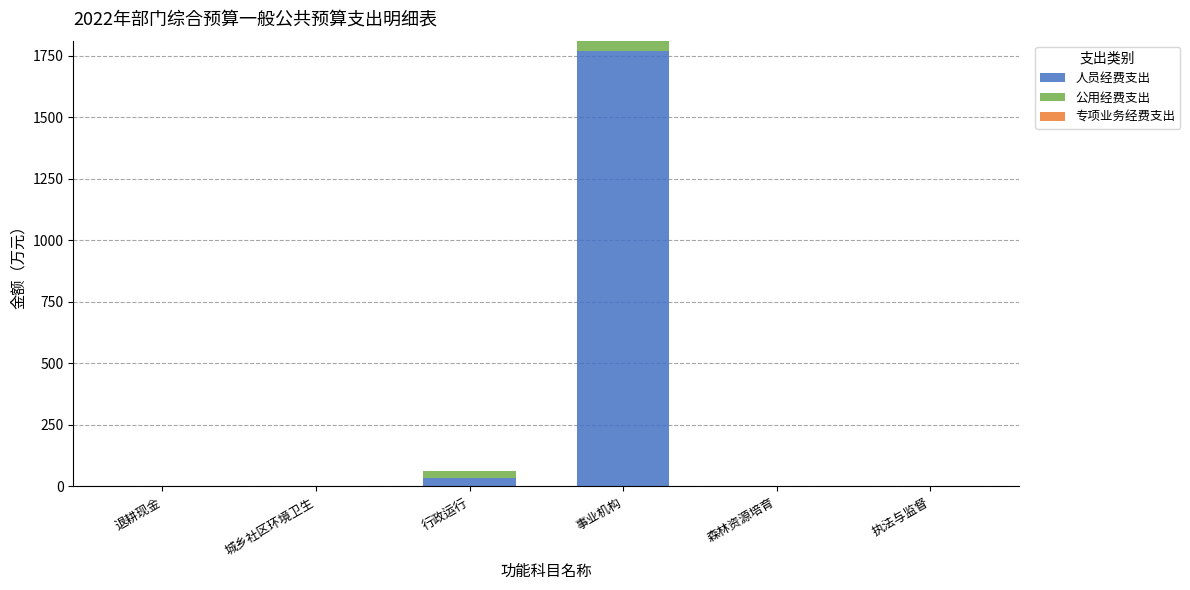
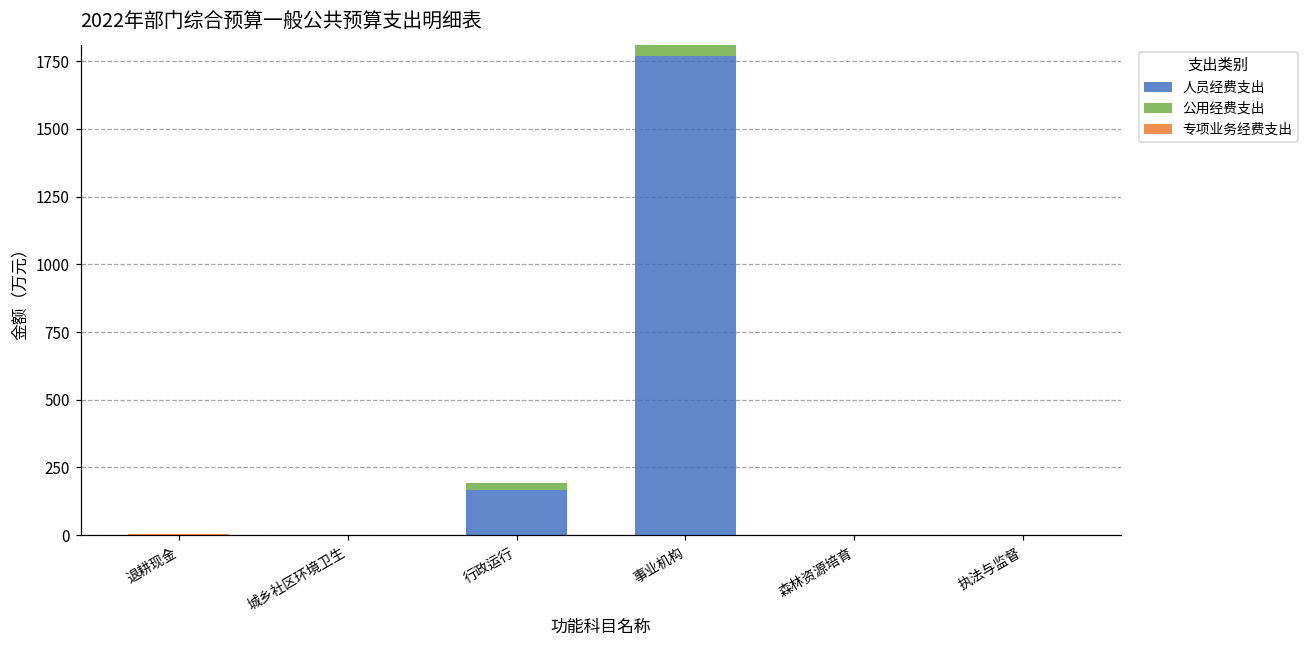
  {
    "人员经费支出": {
      "退耕现金": 0,
      "城乡社区环境卫生": 0,
-     "行政运行": 40,
+     "行政运行": 170,
      "事业机构": 1770,
      "森林资源培育": 0,
      "执法与监督": 0
    },
    "专项业务经费支出": {
      "退耕现金": 0,
      "城乡社区环境卫生": 0,
      "森林资源培育": 0,
      "执法与监督": 0
    }
  }
